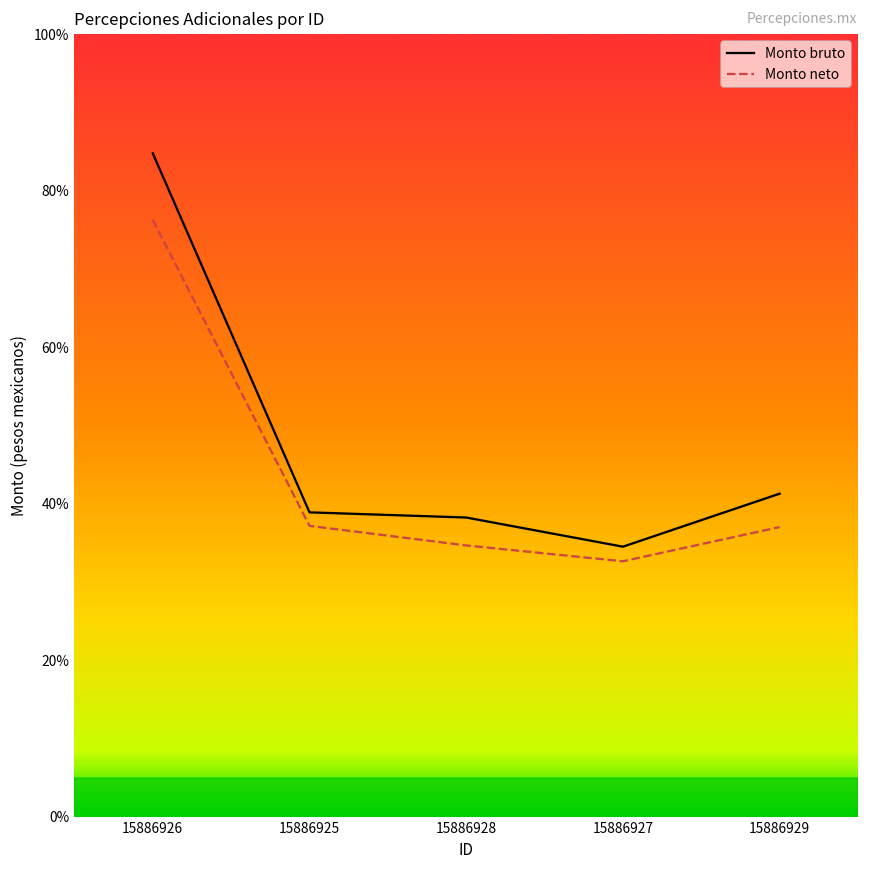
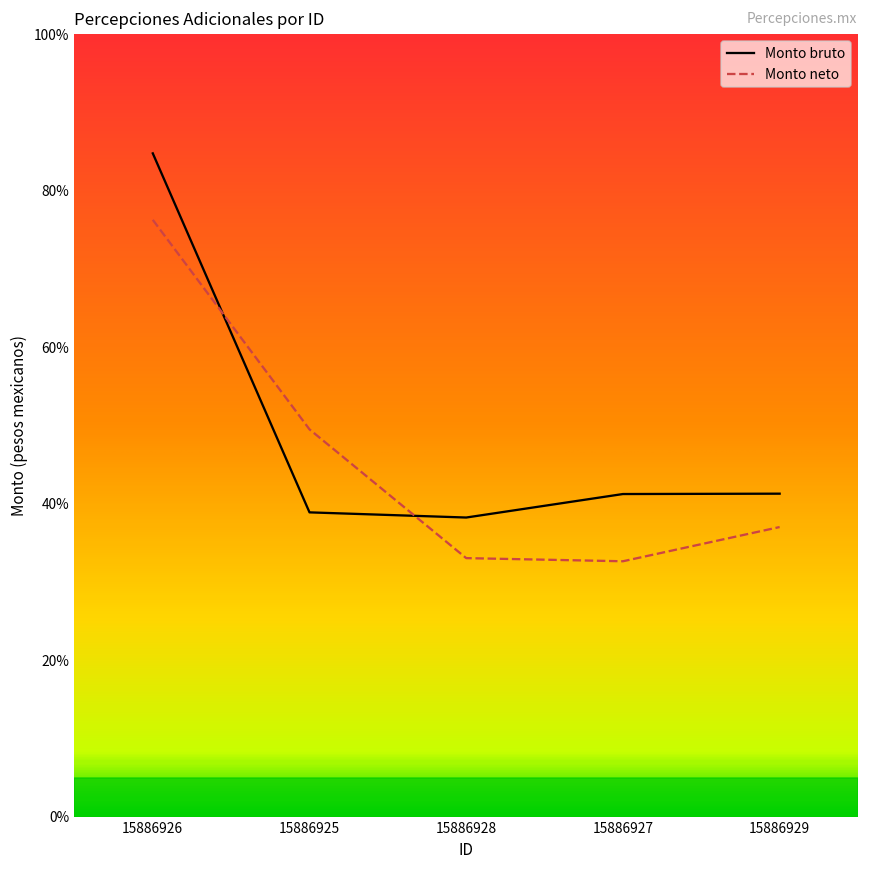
  {
    "Monto bruto": {
      "15886926": "85%",
      "15886925": "39%",
      "15886928": "38%",
-     "15886927": "35%",
+     "15886927": "41%",
      "15886929": "41%"
    },
    "Monto neto": {
      "15886926": "76%",
-     "15886925": "37%",
-     "15886928": "35%",
+     "15886925": "50%",
+     "15886928": "33%",
      "15886927": "33%",
      "15886929": "37%"
    }
  }
